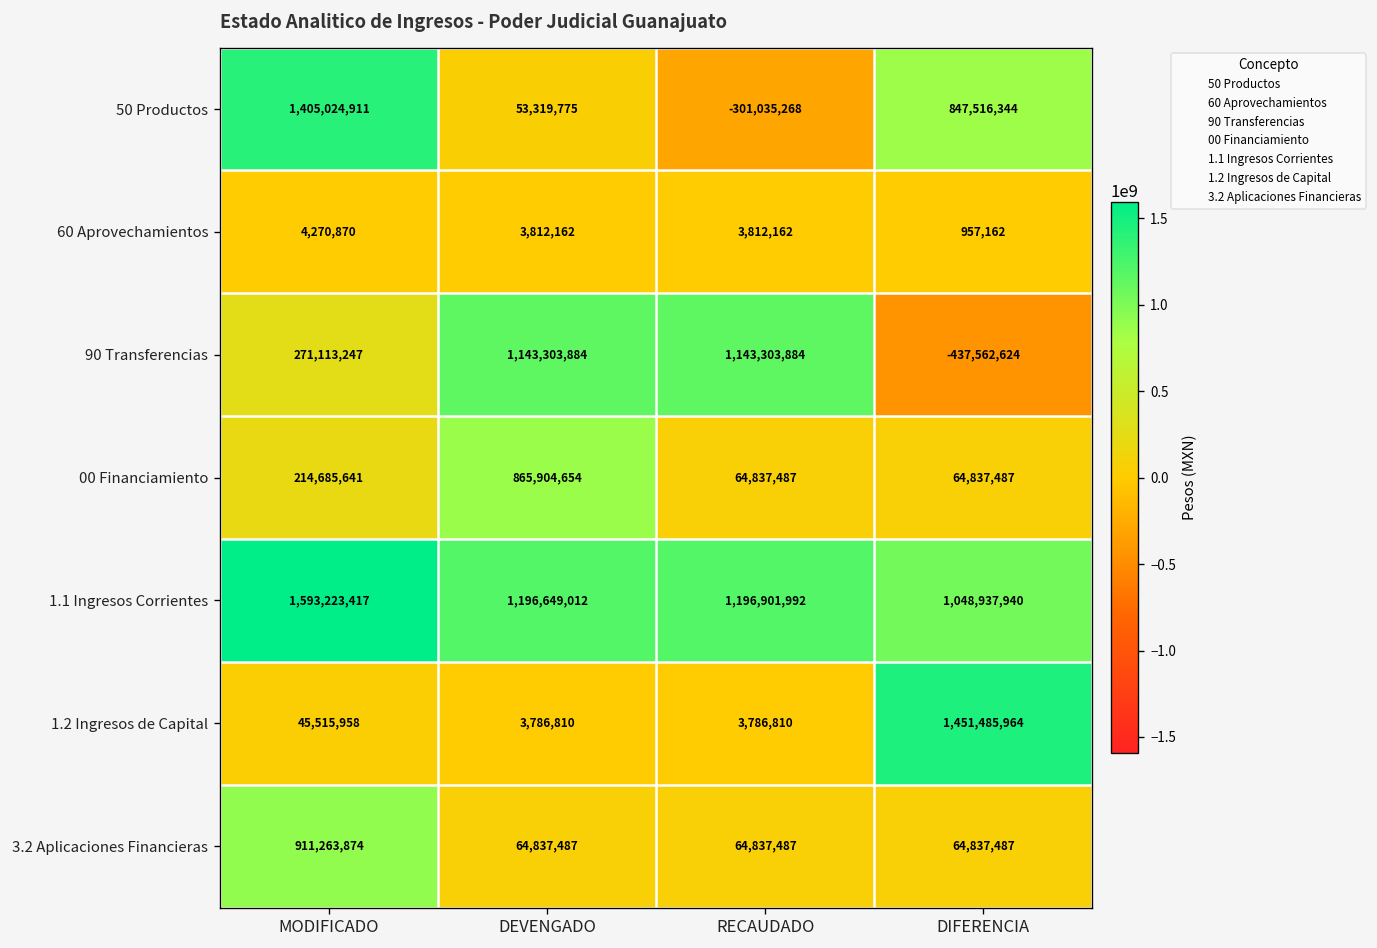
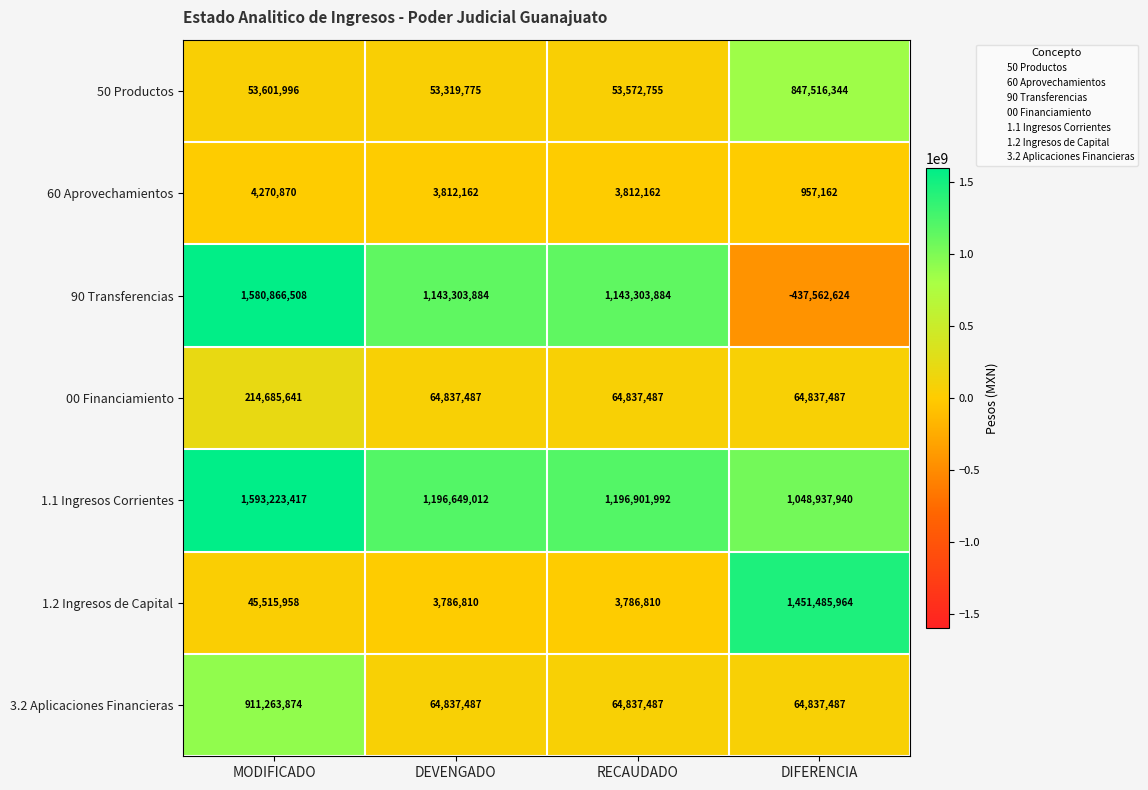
  {
    "50 Productos": {
-     "MODIFICADO": "1,405,024,911",
+     "MODIFICADO": "53,601,996",
      "DEVENGADO": "53,319,775",
-     "RECAUDADO": "-301,035,268",
+     "RECAUDADO": "53,572,755",
      "DIFERENCIA": "847,516,344"
    },
    "60 Aprovechamientos": {
      "MODIFICADO": "4,270,870",
      "DEVENGADO": "3,812,162",
      "RECAUDADO": "3,812,162",
      "DIFERENCIA": "957,162"
    },
    "90 Transferencias": {
-     "MODIFICADO": "271,113,247",
+     "MODIFICADO": "1,580,866,508",
      "DEVENGADO": "1,143,303,884",
      "RECAUDADO": "1,143,303,884",
      "DIFERENCIA": "-437,562,624"
    },
    "00 Financiamiento": {
      "MODIFICADO": "214,685,641",
-     "DEVENGADO": "865,904,654",
+     "DEVENGADO": "64,837,487",
      "RECAUDADO": "64,837,487",
      "DIFERENCIA": "64,837,487"
    },
    "1.1 Ingresos Corrientes": {
      "MODIFICADO": "1,593,223,417",
      "DEVENGADO": "1,196,649,012",
      "RECAUDADO": "1,196,901,992",
      "DIFERENCIA": "1,048,937,940"
    },
    "1.2 Ingresos de Capital": {
      "MODIFICADO": "45,515,958",
      "DEVENGADO": "3,786,810",
      "RECAUDADO": "3,786,810",
      "DIFERENCIA": "1,451,485,964"
    },
    "3.2 Aplicaciones Financieras": {
      "MODIFICADO": "911,263,874",
      "DEVENGADO": "64,837,487",
      "RECAUDADO": "64,837,487",
      "DIFERENCIA": "64,837,487"
    }
  }
